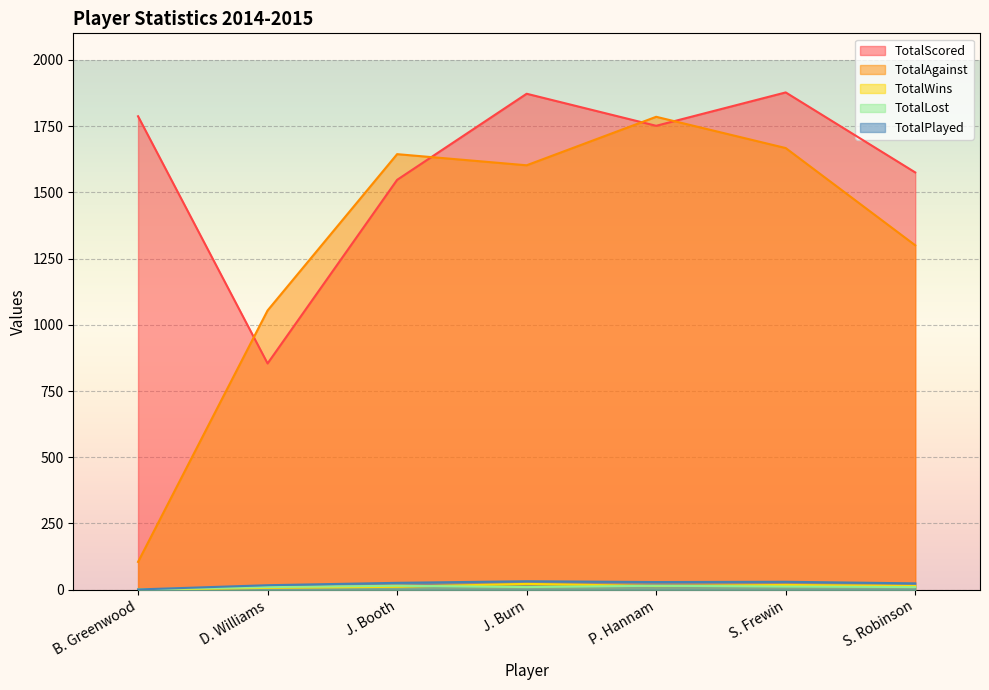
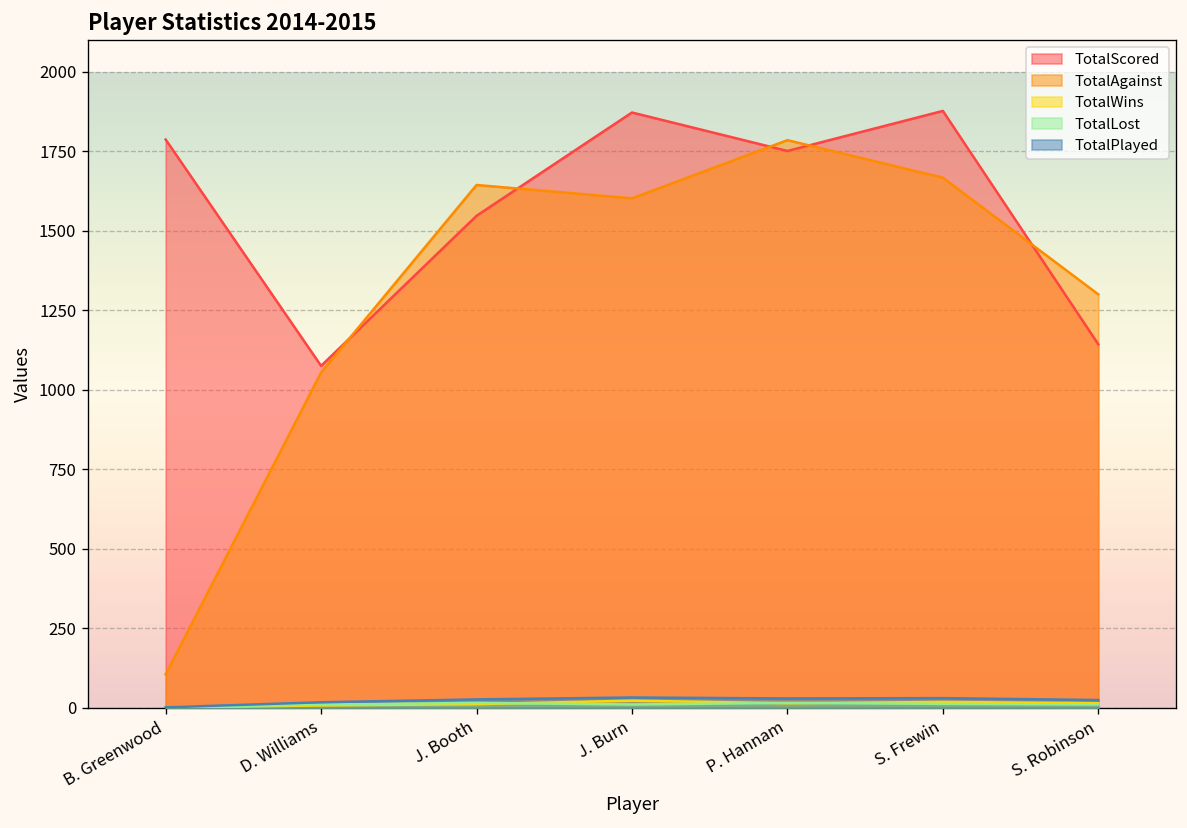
  {
    "TotalScored": {
      "B. Greenwood": 1790,
-     "D. Williams": 850,
+     "D. Williams": 1080,
      "J. Booth": 1550,
      "J. Burn": 1870,
      "P. Hannam": 1750,
      "S. Frewin": 1880,
-     "S. Robinson": 1580
+     "S. Robinson": 1140
    },
    "TotalLost": {
      "J. Burn": 10
    },
    "TotalPlayed": {
      "J. Booth": 30,
      "J. Burn": 30,
      "P. Hannam": 30,
      "S. Frewin": 30,
      "S. Robinson": 20
    }
  }
